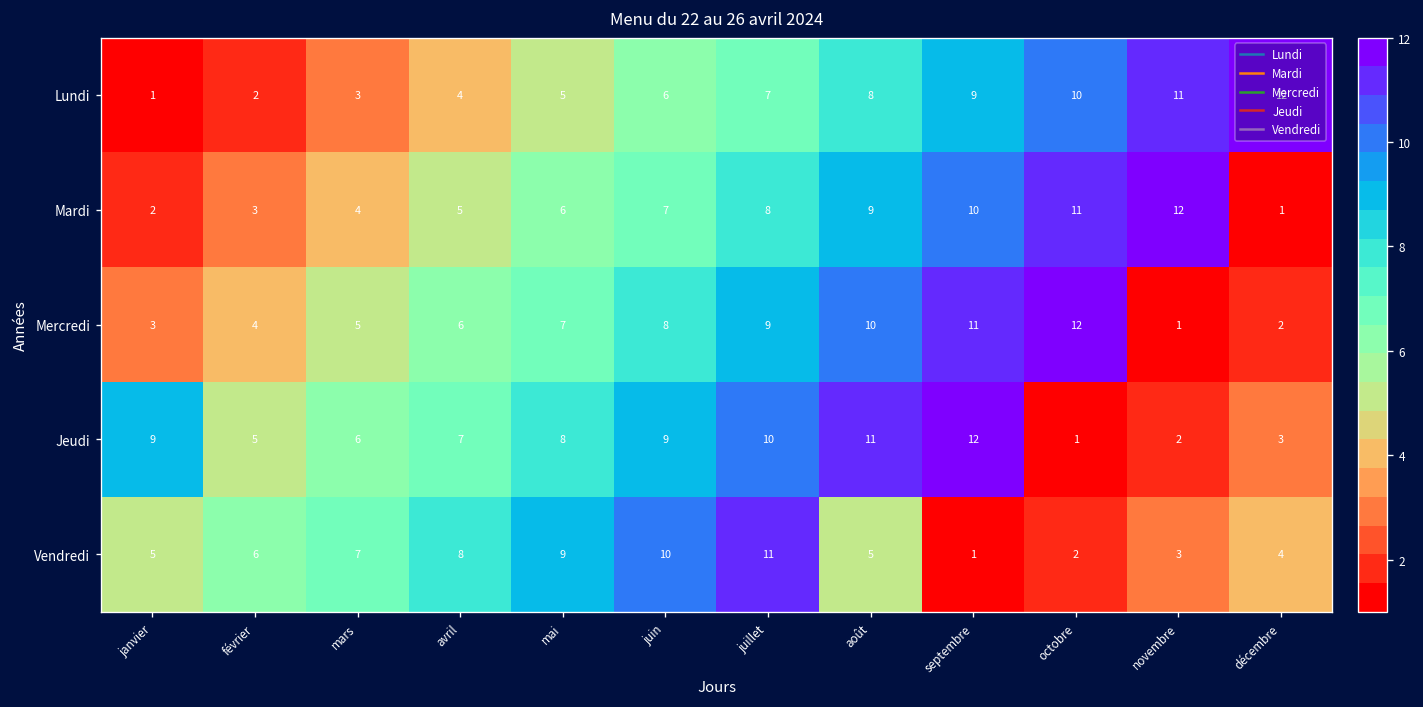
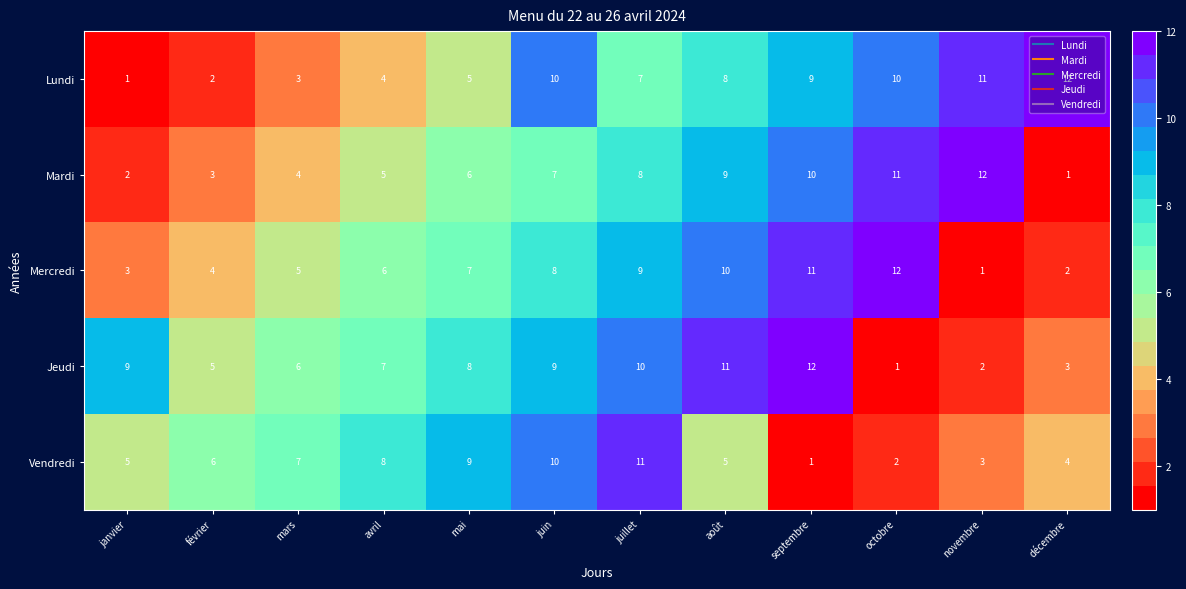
  {
    "Lundi": {
      "janvier": 1,
      "février": 2,
      "mars": 3,
      "avril": 4,
      "mai": 5,
-     "juin": 6,
+     "juin": 10,
      "juillet": 7,
      "août": 8,
      "septembre": 9,
      "octobre": 10,
      "novembre": 11
    },
    "Mardi": {
      "janvier": 2,
      "février": 3,
      "mars": 4,
      "avril": 5,
      "mai": 6,
      "juin": 7,
      "juillet": 8,
      "août": 9,
      "septembre": 10,
      "octobre": 11,
      "novembre": 12,
      "décembre": 1
    },
    "Mercredi": {
      "janvier": 3,
      "février": 4,
      "mars": 5,
      "avril": 6,
      "mai": 7,
      "juin": 8,
      "juillet": 9,
      "août": 10,
      "septembre": 11,
      "octobre": 12,
      "novembre": 1,
      "décembre": 2
    },
    "Jeudi": {
      "janvier": 9,
      "février": 5,
      "mars": 6,
      "avril": 7,
      "mai": 8,
      "juin": 9,
      "juillet": 10,
      "août": 11,
      "septembre": 12,
      "octobre": 1,
      "novembre": 2,
      "décembre": 3
    },
    "Vendredi": {
      "janvier": 5,
      "février": 6,
      "mars": 7,
      "avril": 8,
      "mai": 9,
      "juin": 10,
      "juillet": 11,
      "août": 5,
      "septembre": 1,
      "octobre": 2,
      "novembre": 3,
      "décembre": 4
    }
  }
